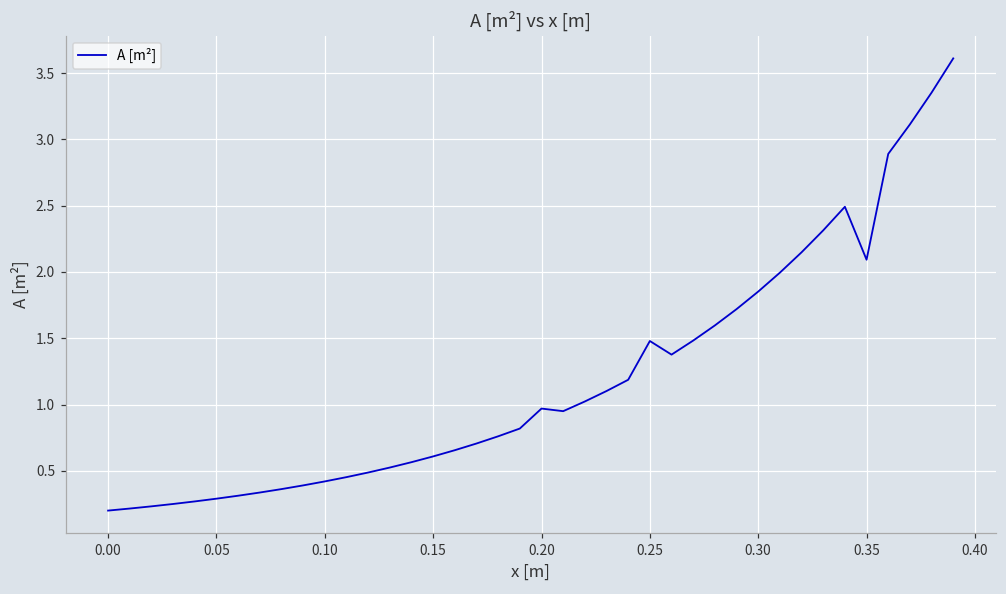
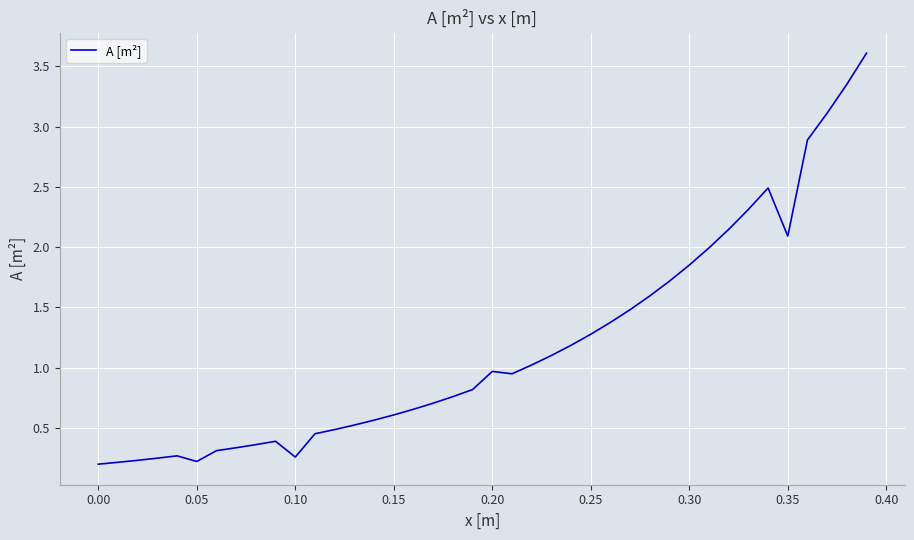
  {
    "0.00": 0.20,
-   "0.05": 0.29,
-   "0.10": 0.42,
+   "0.05": 0.22,
+   "0.10": 0.26,
    "0.15": 0.61,
    "0.20": 0.97,
-   "0.25": 1.48,
+   "0.25": 1.28,
    "0.30": 1.85,
    "0.35": 2.09
  }
